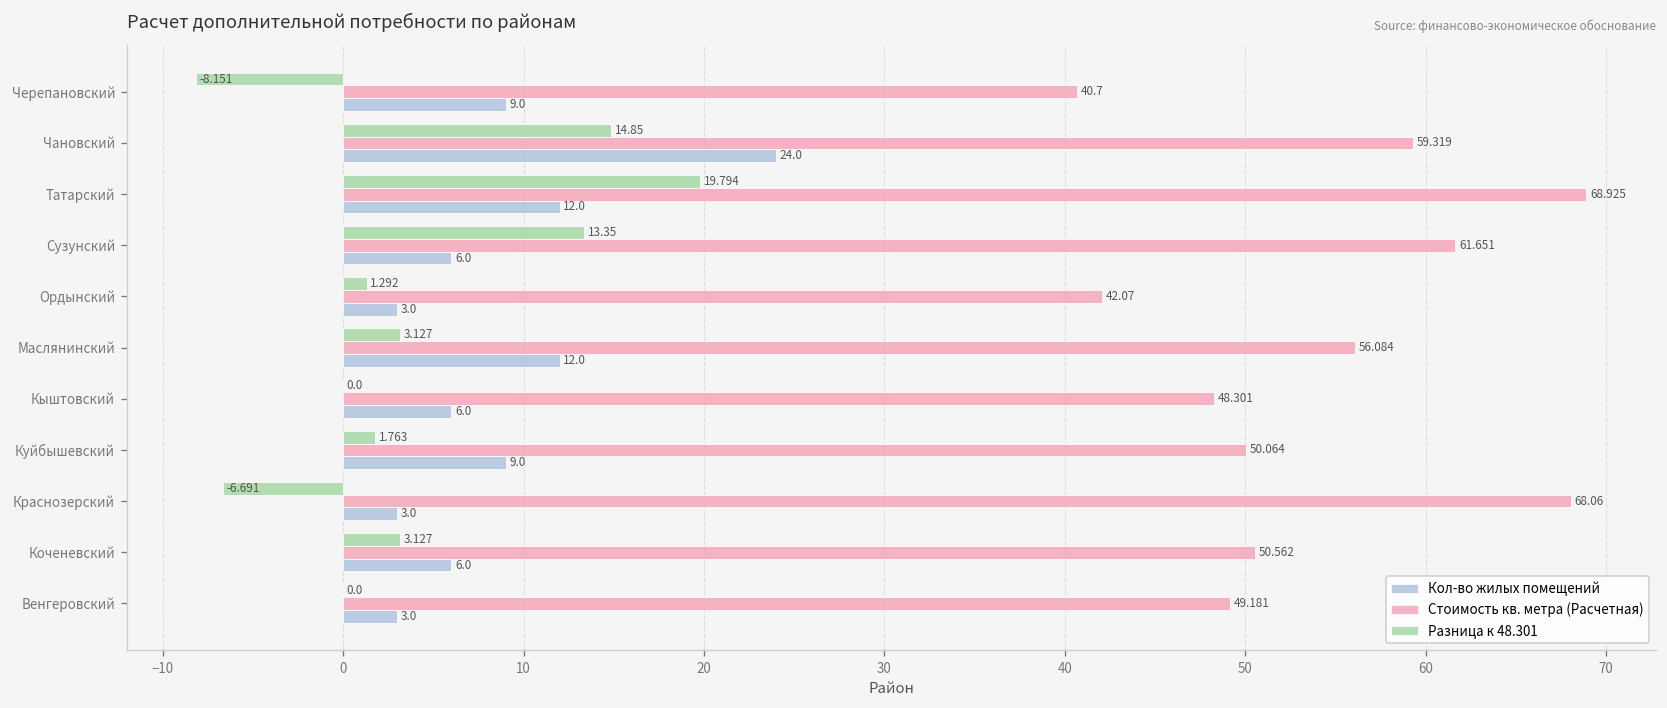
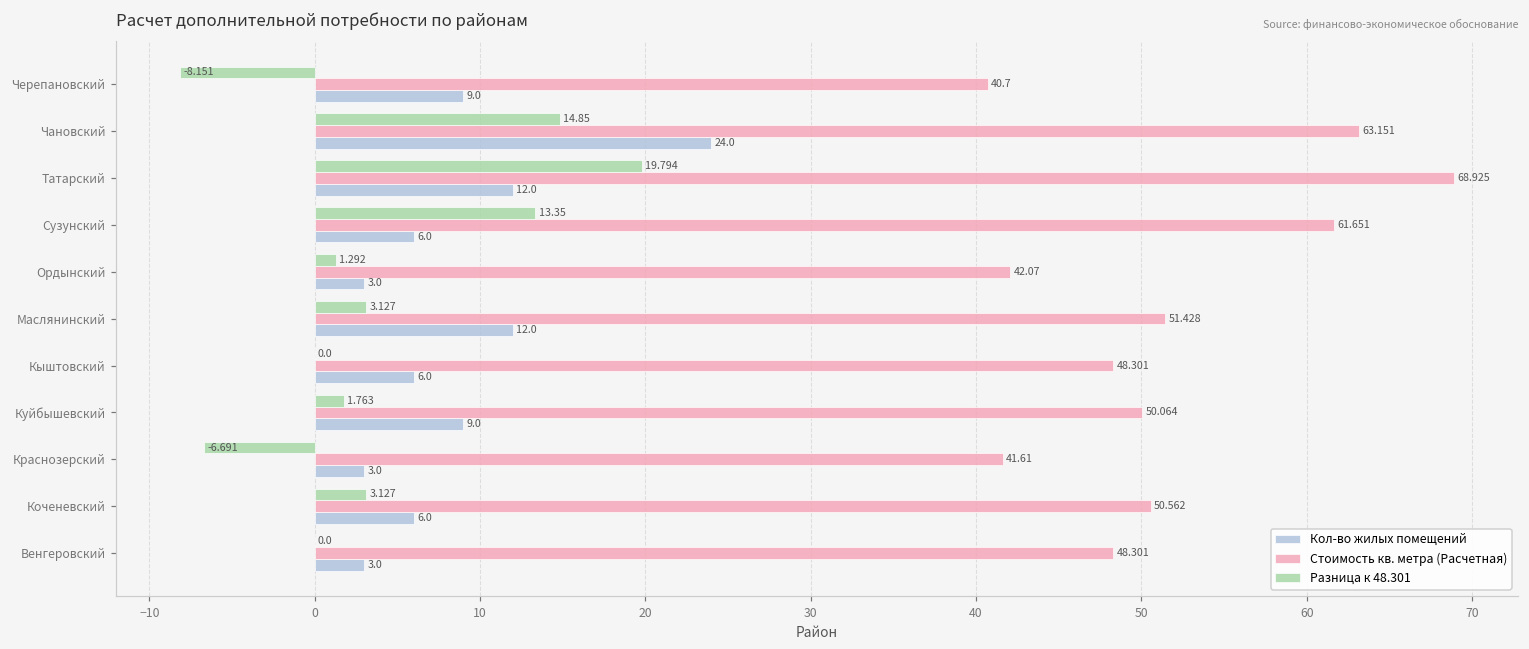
  {
    "Стоимость кв. метра (Расчетная)": {
      "Черепановский": 40.7,
-     "Чановский": 59.319,
+     "Чановский": 63.151,
      "Татарский": 68.925,
      "Сузунский": 61.651,
      "Ордынский": 42.07,
-     "Маслянинский": 56.084,
+     "Маслянинский": 51.428,
      "Кыштовский": 48.301,
      "Куйбышевский": 50.064,
-     "Краснозерский": 68.06,
+     "Краснозерский": 41.61,
      "Коченевский": 50.562,
-     "Венгеровский": 49.181
+     "Венгеровский": 48.301
    }
  }
